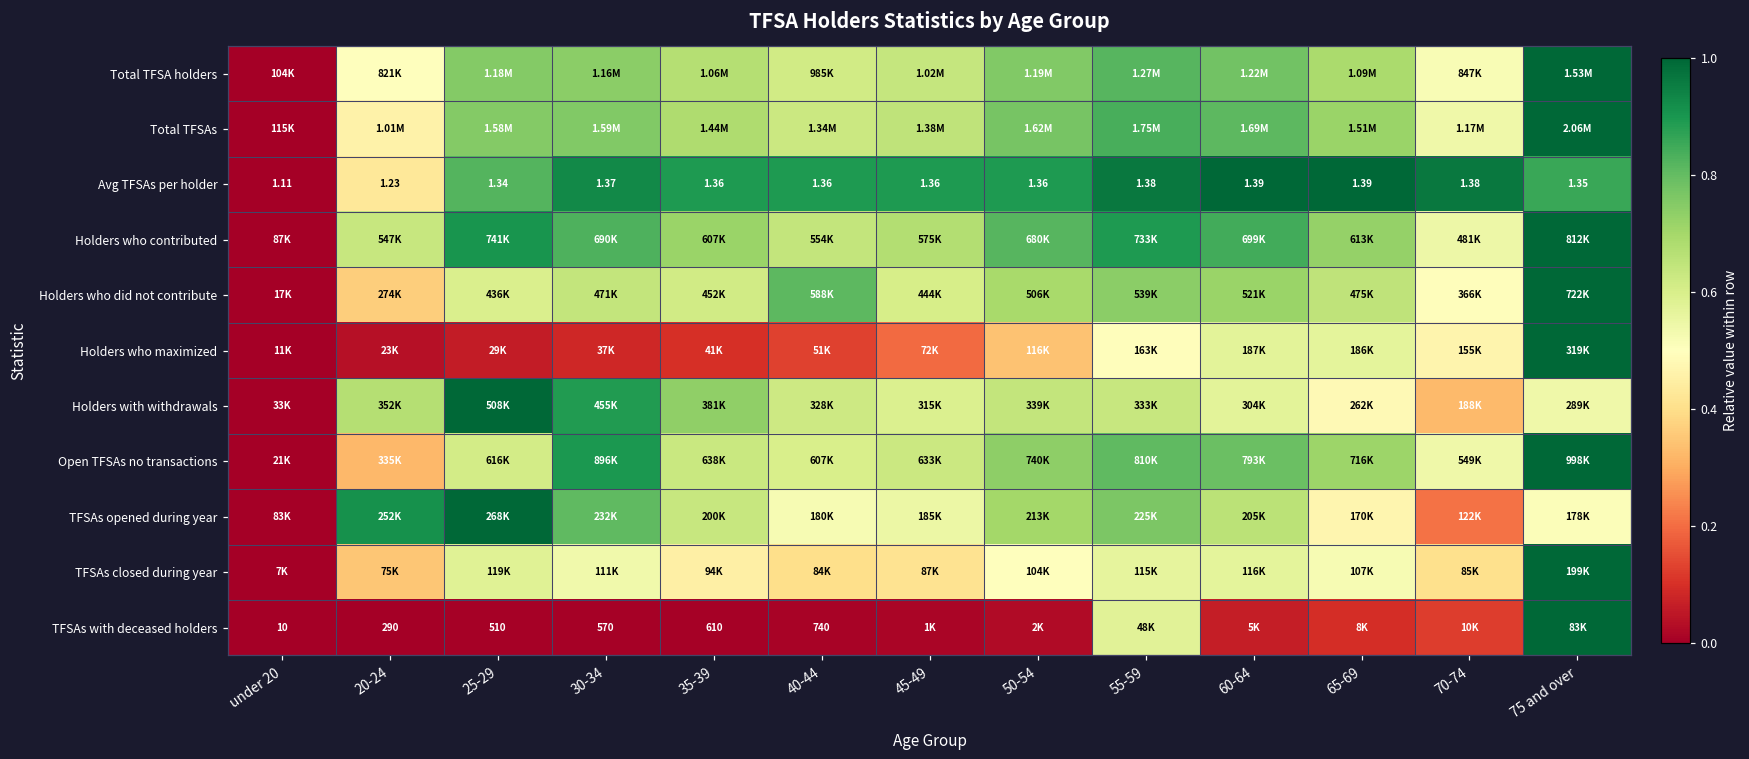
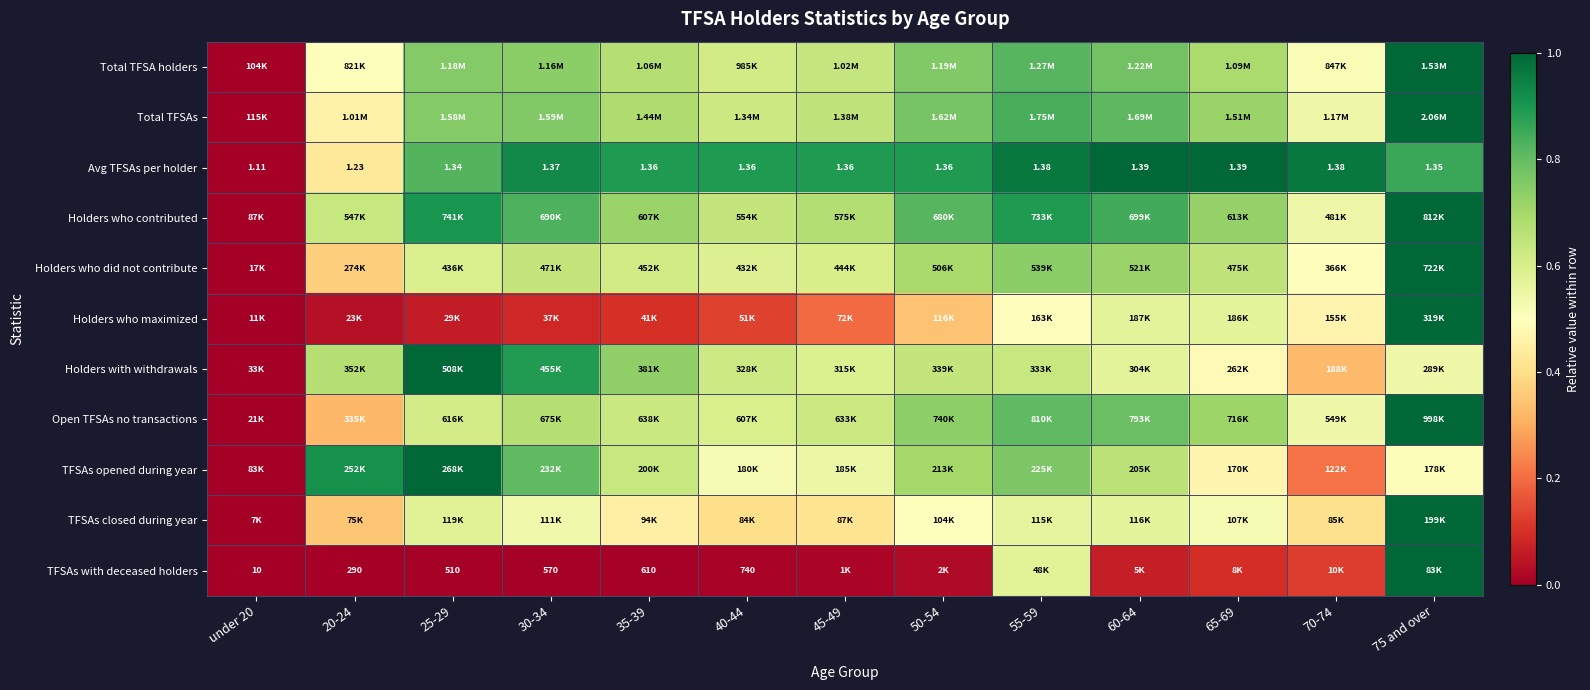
  {
    "Total TFSA holders": {
      "under 20": "104K",
      "20-24": "821K",
      "25-29": "1.18M",
      "30-34": "1.16M",
      "35-39": "1.06M",
      "40-44": "985K",
      "45-49": "1.02M",
      "50-54": "1.19M",
      "55-59": "1.27M",
      "60-64": "1.22M",
      "65-69": "1.09M",
      "70-74": "847K",
      "75 and over": "1.53M"
    },
    "Total TFSAs": {
      "under 20": "115K",
      "20-24": "1.01M",
      "25-29": "1.58M",
      "30-34": "1.59M",
      "35-39": "1.44M",
      "40-44": "1.34M",
      "45-49": "1.38M",
      "50-54": "1.62M",
      "55-59": "1.75M",
      "60-64": "1.69M",
      "65-69": "1.51M",
      "70-74": "1.17M",
      "75 and over": "2.06M"
    },
    "Avg TFSAs per holder": {
      "under 20": "1.11",
      "20-24": "1.23",
      "25-29": "1.34",
      "30-34": "1.37",
      "35-39": "1.36",
      "40-44": "1.36",
      "45-49": "1.36",
      "50-54": "1.36",
      "55-59": "1.38",
      "60-64": "1.39",
      "65-69": "1.39",
      "70-74": "1.38",
      "75 and over": "1.35"
    },
    "Holders who contributed": {
      "under 20": "87K",
      "20-24": "547K",
      "25-29": "741K",
      "30-34": "690K",
      "35-39": "607K",
      "40-44": "554K",
      "45-49": "575K",
      "50-54": "680K",
      "55-59": "733K",
      "60-64": "699K",
      "65-69": "613K",
      "70-74": "481K",
      "75 and over": "812K"
    },
    "Holders who did not contribute": {
      "under 20": "17K",
      "20-24": "274K",
      "25-29": "436K",
      "30-34": "471K",
      "35-39": "452K",
-     "40-44": "588K",
+     "40-44": "432K",
      "45-49": "444K",
      "50-54": "506K",
      "55-59": "539K",
      "60-64": "521K",
      "65-69": "475K",
      "70-74": "366K",
      "75 and over": "722K"
    },
    "Holders who maximized": {
      "under 20": "11K",
      "20-24": "23K",
      "25-29": "29K",
      "30-34": "37K",
      "35-39": "41K",
      "40-44": "51K",
      "45-49": "72K",
      "50-54": "116K",
      "55-59": "163K",
      "60-64": "187K",
      "65-69": "186K",
      "70-74": "155K",
      "75 and over": "319K"
    },
    "Holders with withdrawals": {
      "under 20": "33K",
      "20-24": "352K",
      "25-29": "508K",
      "30-34": "455K",
      "35-39": "381K",
      "40-44": "328K",
      "45-49": "315K",
      "50-54": "339K",
      "55-59": "333K",
      "60-64": "304K",
      "65-69": "262K",
      "70-74": "188K",
      "75 and over": "289K"
    },
    "Open TFSAs no transactions": {
      "under 20": "21K",
      "20-24": "335K",
      "25-29": "616K",
-     "30-34": "896K",
+     "30-34": "675K",
      "35-39": "638K",
      "40-44": "607K",
      "45-49": "633K",
      "50-54": "740K",
      "55-59": "810K",
      "60-64": "793K",
      "65-69": "716K",
      "70-74": "549K",
      "75 and over": "998K"
    },
    "TFSAs opened during year": {
      "under 20": "83K",
      "20-24": "252K",
      "25-29": "268K",
      "30-34": "232K",
      "35-39": "200K",
      "40-44": "180K",
      "45-49": "185K",
      "50-54": "213K",
      "55-59": "225K",
      "60-64": "205K",
      "65-69": "170K",
      "70-74": "122K",
      "75 and over": "178K"
    },
    "TFSAs closed during year": {
      "under 20": "7K",
      "20-24": "75K",
      "25-29": "119K",
      "30-34": "111K",
      "35-39": "94K",
      "40-44": "84K",
      "45-49": "87K",
      "50-54": "104K",
      "55-59": "115K",
      "60-64": "116K",
      "65-69": "107K",
      "70-74": "85K",
      "75 and over": "199K"
    },
    "TFSAs with deceased holders": {
      "under 20": "10",
      "20-24": "290",
      "25-29": "510",
      "30-34": "570",
      "35-39": "610",
      "40-44": "740",
      "45-49": "1K",
      "50-54": "2K",
      "55-59": "48K",
      "60-64": "5K",
      "65-69": "8K",
      "70-74": "10K",
      "75 and over": "83K"
    }
  }
